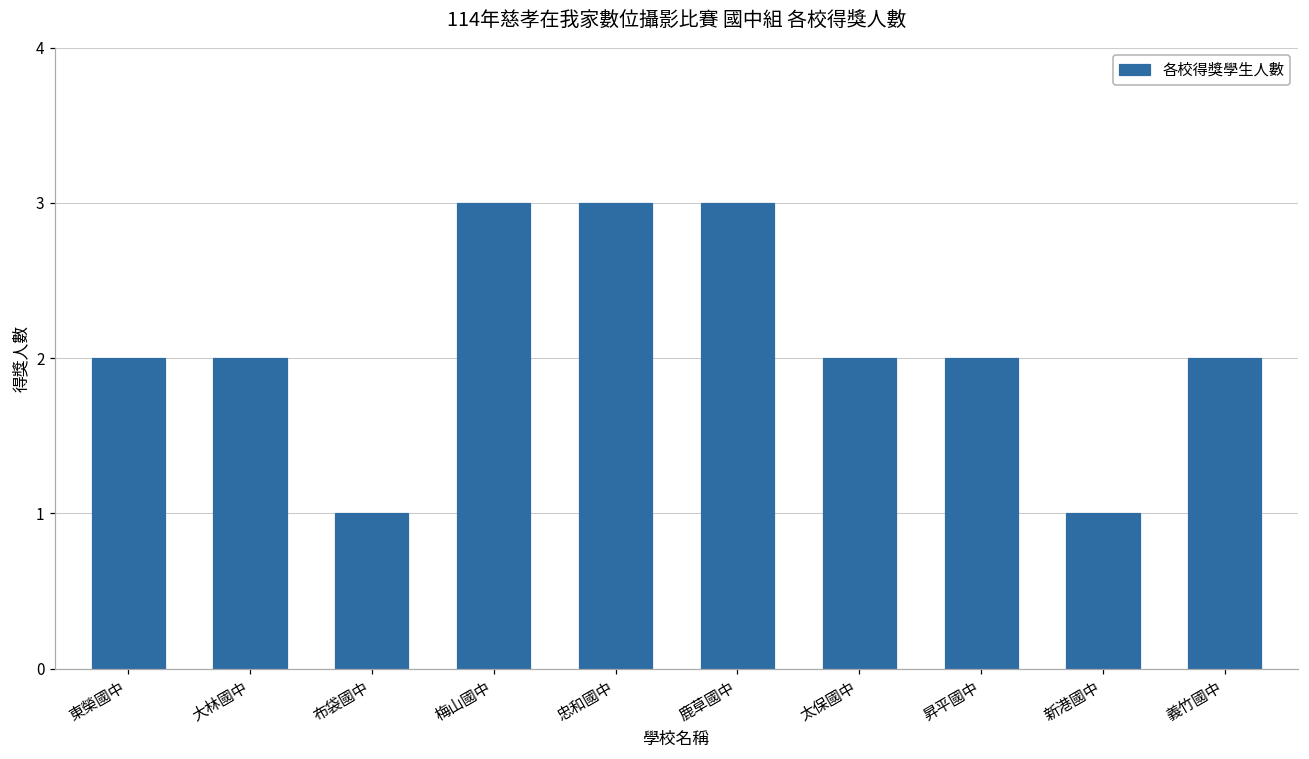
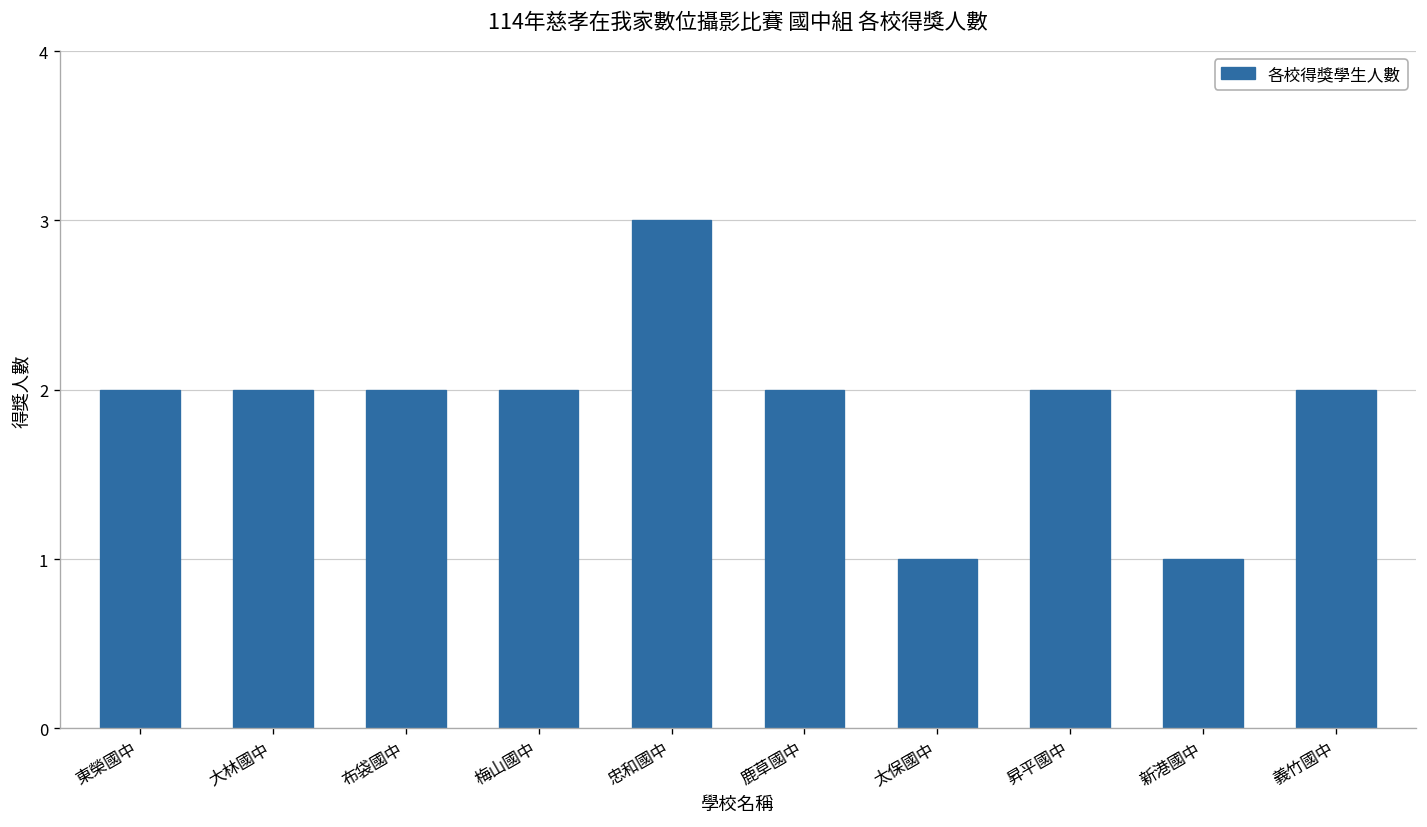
  {
    "東榮國中": 2,
    "大林國中": 2,
-   "布袋國中": 1,
-   "梅山國中": 3,
+   "布袋國中": 2,
+   "梅山國中": 2,
    "忠和國中": 3,
-   "鹿草國中": 3,
-   "太保國中": 2,
+   "鹿草國中": 2,
+   "太保國中": 1,
    "昇平國中": 2,
    "新港國中": 1,
    "義竹國中": 2
  }
